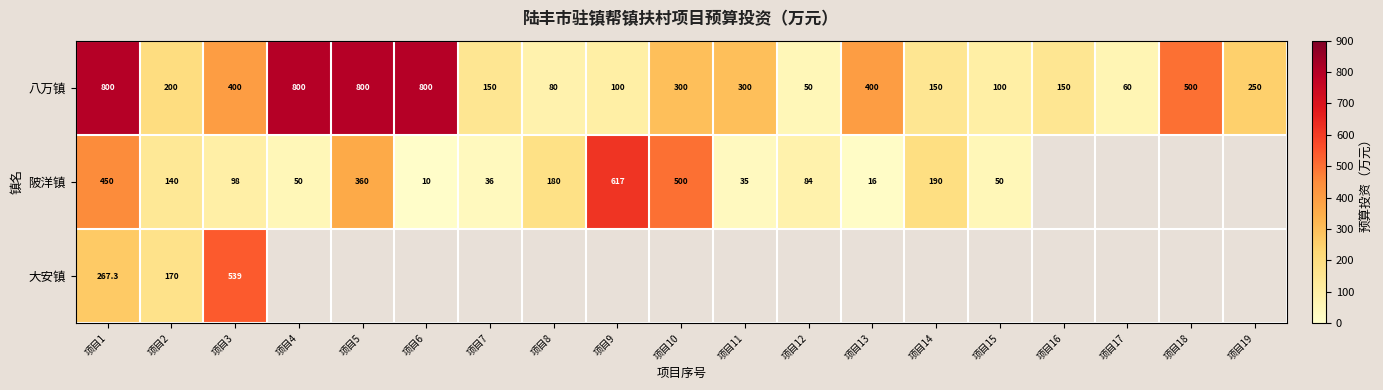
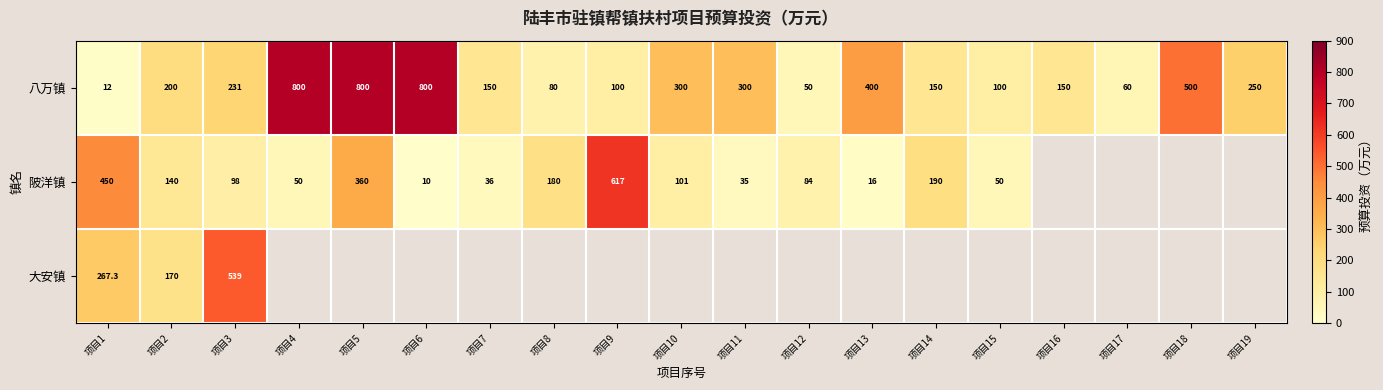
  {
    "八万镇": {
-     "项目1": 800,
+     "项目1": 12,
      "项目2": 200,
-     "项目3": 400,
+     "项目3": 231,
      "项目4": 800,
      "项目5": 800,
      "项目6": 800,
      "项目7": 150,
      "项目8": 80,
      "项目9": 100,
      "项目10": 300,
      "项目11": 300,
      "项目12": 50,
      "项目13": 400,
      "项目14": 150,
      "项目15": 100,
      "项目16": 150,
      "项目17": 60,
      "项目18": 500,
      "项目19": 250
    },
    "陂洋镇": {
      "项目1": 450,
      "项目2": 140,
      "项目3": 98,
      "项目4": 50,
      "项目5": 360,
      "项目6": 10,
      "项目7": 36,
      "项目8": 180,
      "项目9": 617,
-     "项目10": 500,
+     "项目10": 101,
      "项目11": 35,
      "项目12": 84,
      "项目13": 16,
      "项目14": 190,
      "项目15": 50
    },
    "大安镇": {
      "项目1": 267.3,
      "项目2": 170,
      "项目3": 539
    }
  }
